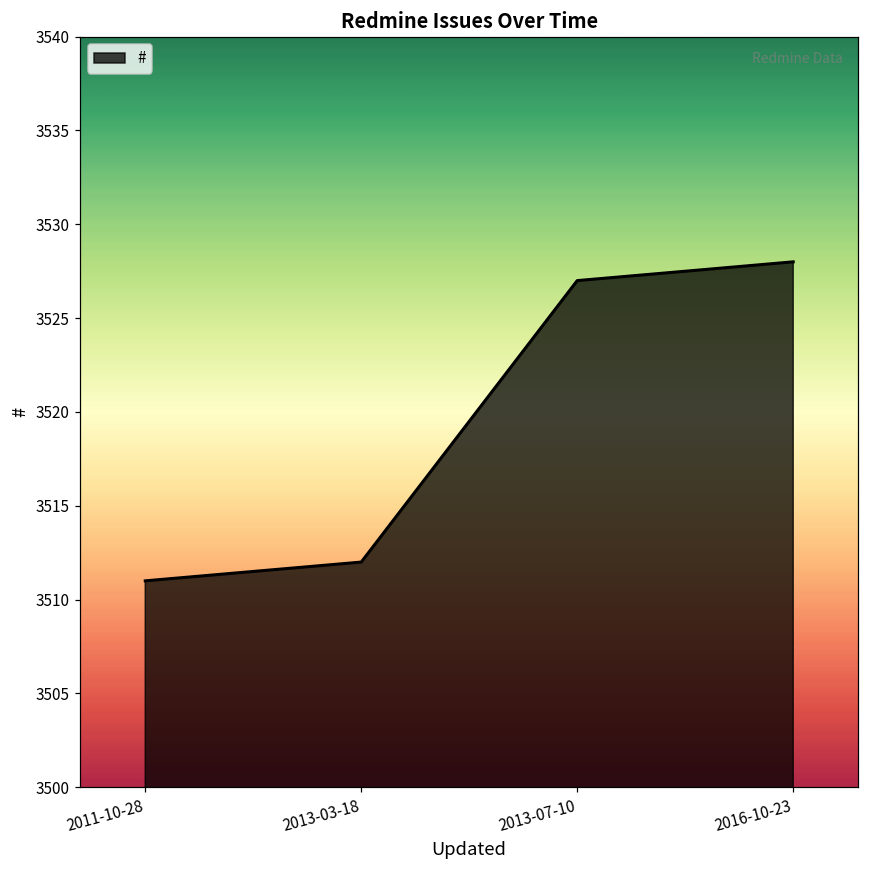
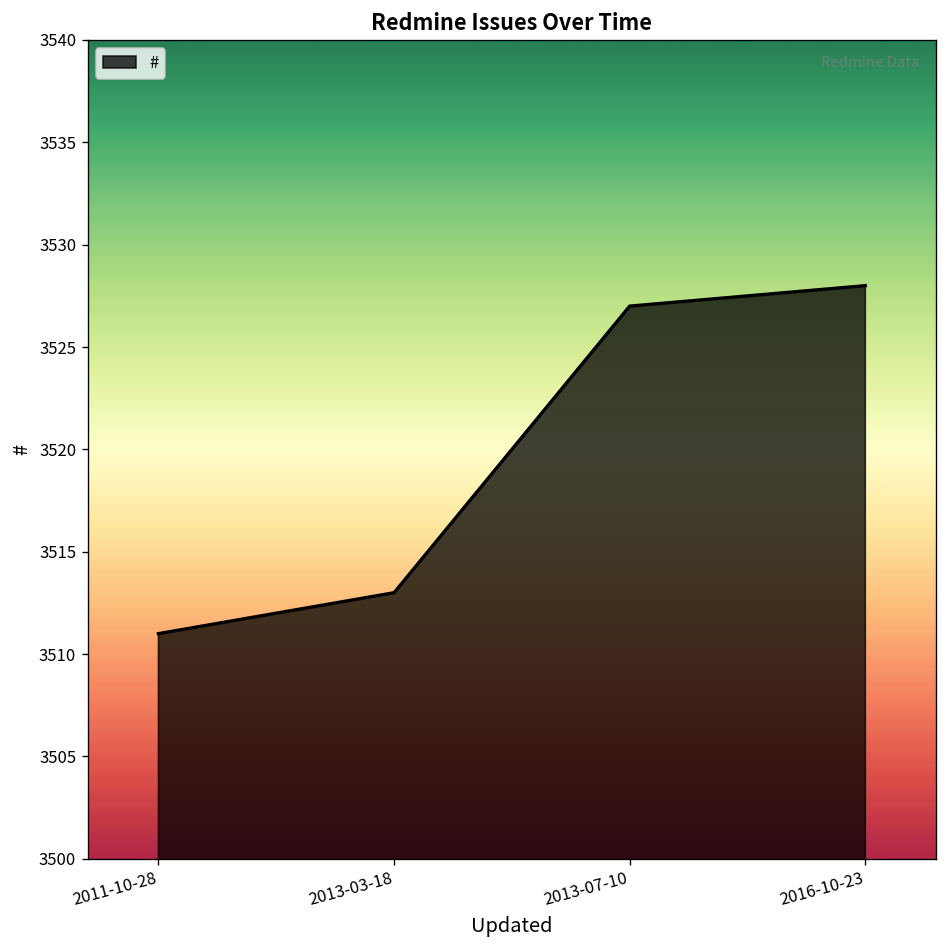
  {
    "2011-10-28": 3511,
-   "2013-03-18": 3512,
+   "2013-03-18": 3513,
    "2013-07-10": 3527,
    "2016-10-23": 3528
  }
